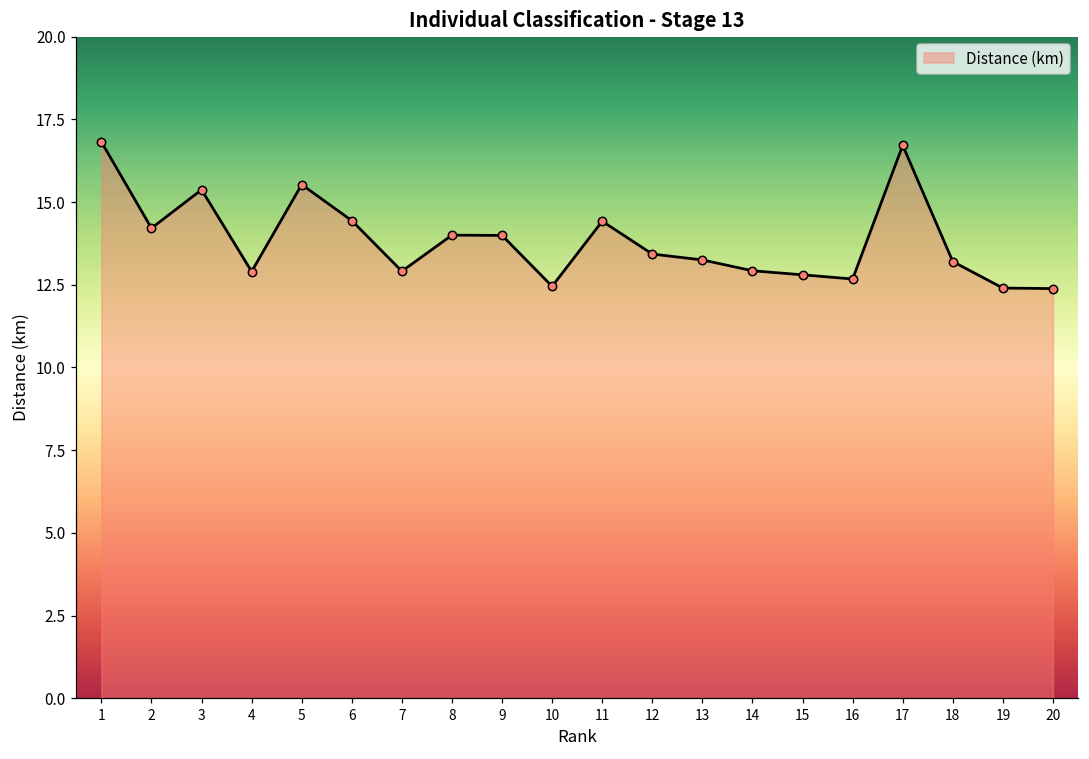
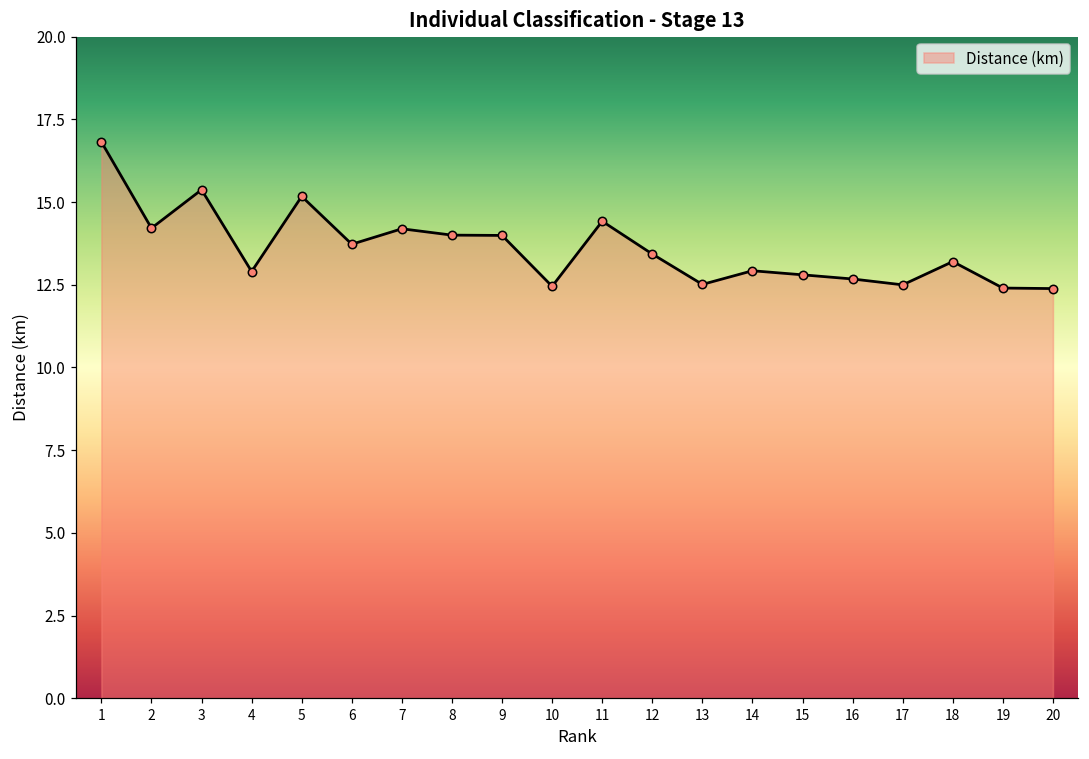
  {
    "1": 16.8,
    "2": 14.2,
    "3": 15.4,
    "4": 12.9,
-   "5": 15.5,
-   "6": 14.4,
-   "7": 12.9,
+   "5": 15.2,
+   "6": 13.7,
+   "7": 14.2,
    "8": 14.0,
    "9": 14.0,
    "10": 12.5,
    "11": 14.4,
    "12": 13.4,
-   "13": 13.3,
+   "13": 12.5,
    "14": 12.9,
    "15": 12.8,
    "16": 12.7,
-   "17": 16.7,
+   "17": 12.5,
    "18": 13.2,
    "19": 12.4,
    "20": 12.4
  }
